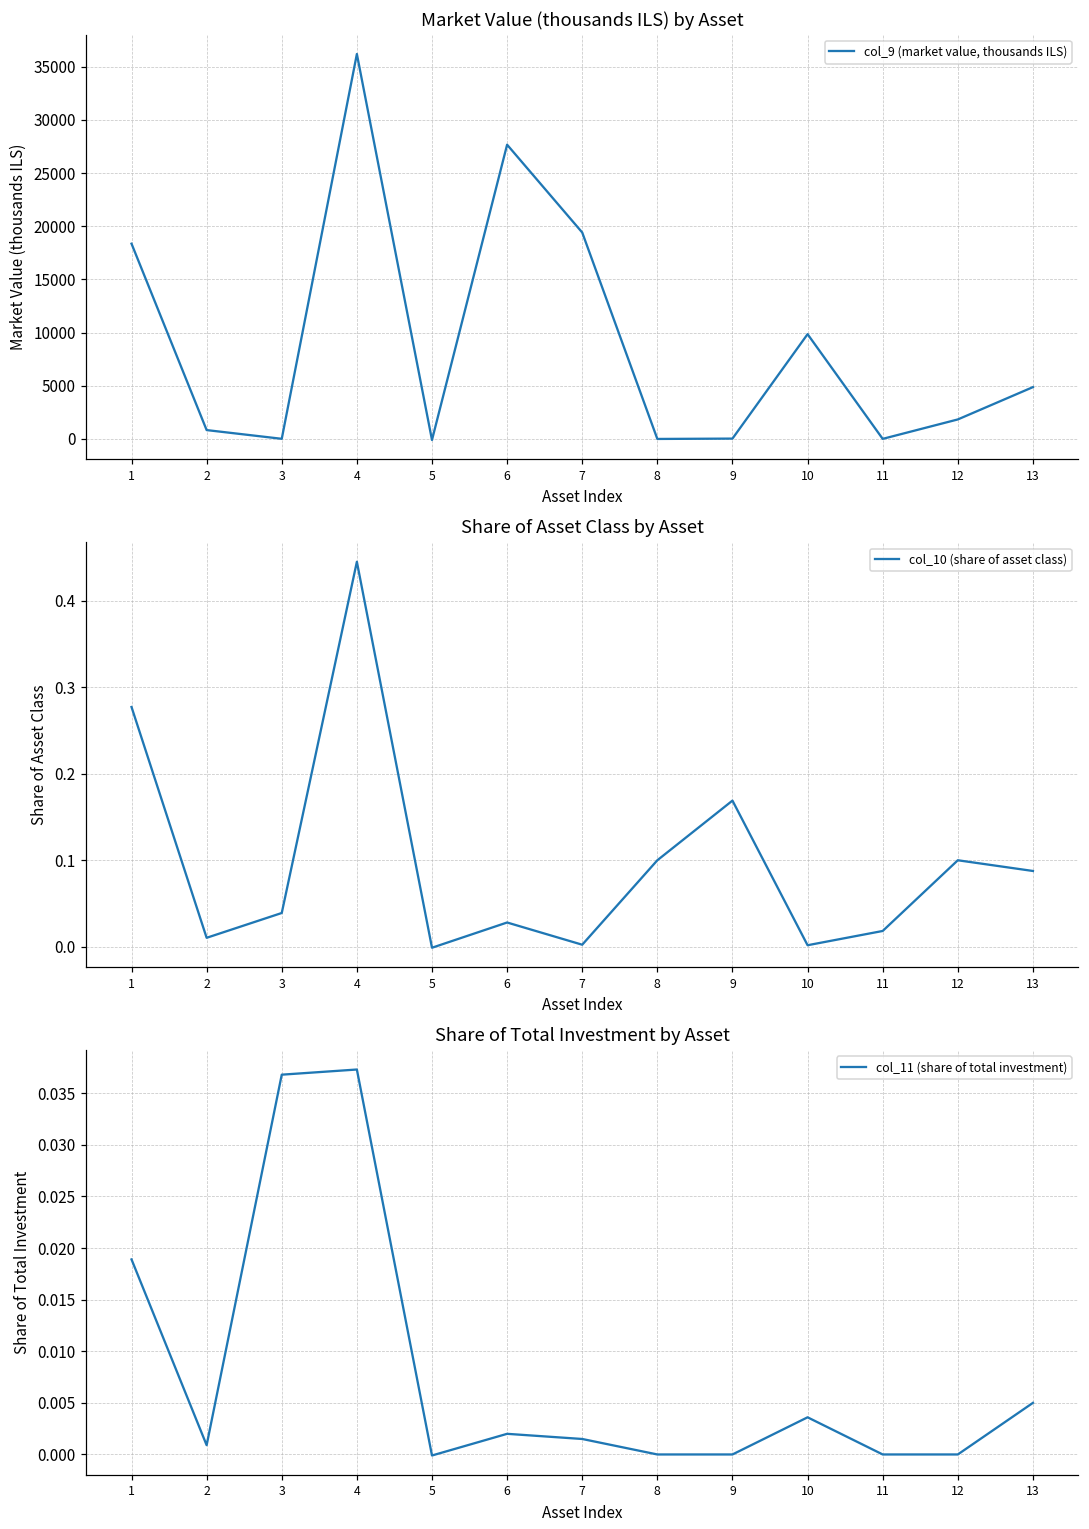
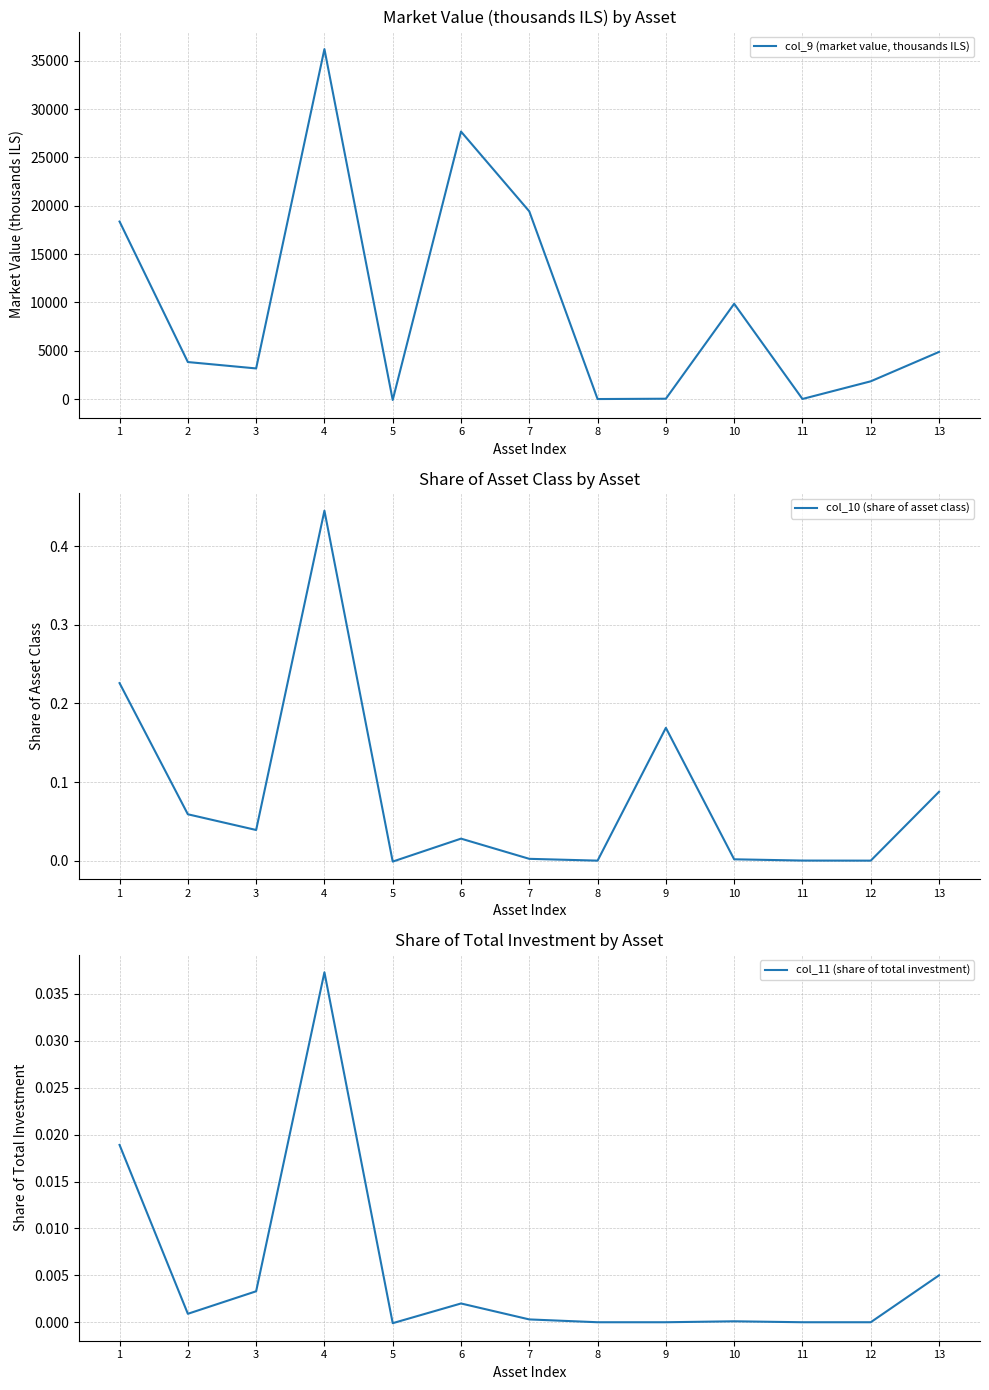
  {
    "Market Value (thousands ILS) by Asset": {
      "1": 18000,
-     "2": 1000,
-     "3": 0,
+     "2": 4000,
+     "3": 3000,
      "4": 36000,
      "5": 0,
      "6": 28000,
      "7": 19000,
      "8": 0,
      "9": 0,
      "10": 10000,
      "11": 0,
      "12": 2000,
      "13": 5000
    },
    "Share of Asset Class by Asset": {
-     "1": 0.28,
-     "2": 0.01,
+     "1": 0.23,
+     "2": 0.06,
      "3": 0.04,
      "4": 0.45,
      "5": 0.00,
      "6": 0.03,
      "7": 0.00,
-     "8": 0.1,
+     "8": 0.0,
      "9": 0.17,
      "10": 0.00,
-     "11": 0.02,
-     "12": 0.1,
+     "11": 0.00,
+     "12": 0.0,
      "13": 0.09
    },
    "Share of Total Investment by Asset": {
      "1": 0.019,
      "2": 0.001,
-     "3": 0.037,
+     "3": 0.003,
      "4": 0.037,
      "5": 0.000,
      "6": 0.002,
-     "7": 0.002,
+     "7": 0.000,
      "8": 0.000,
      "9": 0.000,
-     "10": 0.004,
+     "10": 0.000,
      "11": 0.000,
      "12": 0.000,
      "13": 0.005
    }
  }
